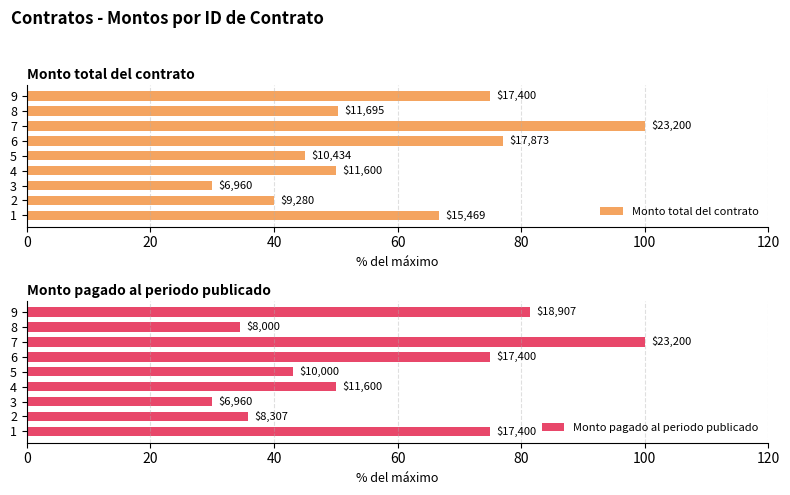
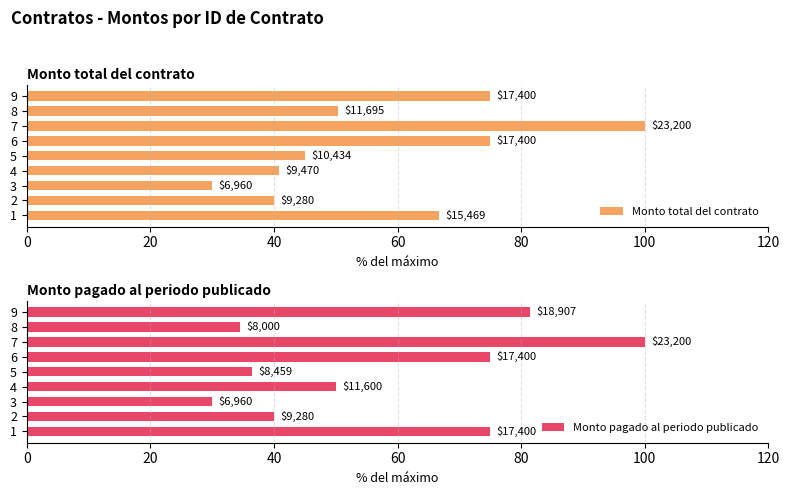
  {
    "Monto total del contrato": {
-     "6": "$17,873",
-     "4": "$11,600"
+     "6": "$17,400",
+     "4": "$9,470"
    },
    "Monto pagado al periodo publicado": {
-     "5": "$10,000",
-     "2": "$8,307"
+     "5": "$8,459",
+     "2": "$9,280"
    }
  }
